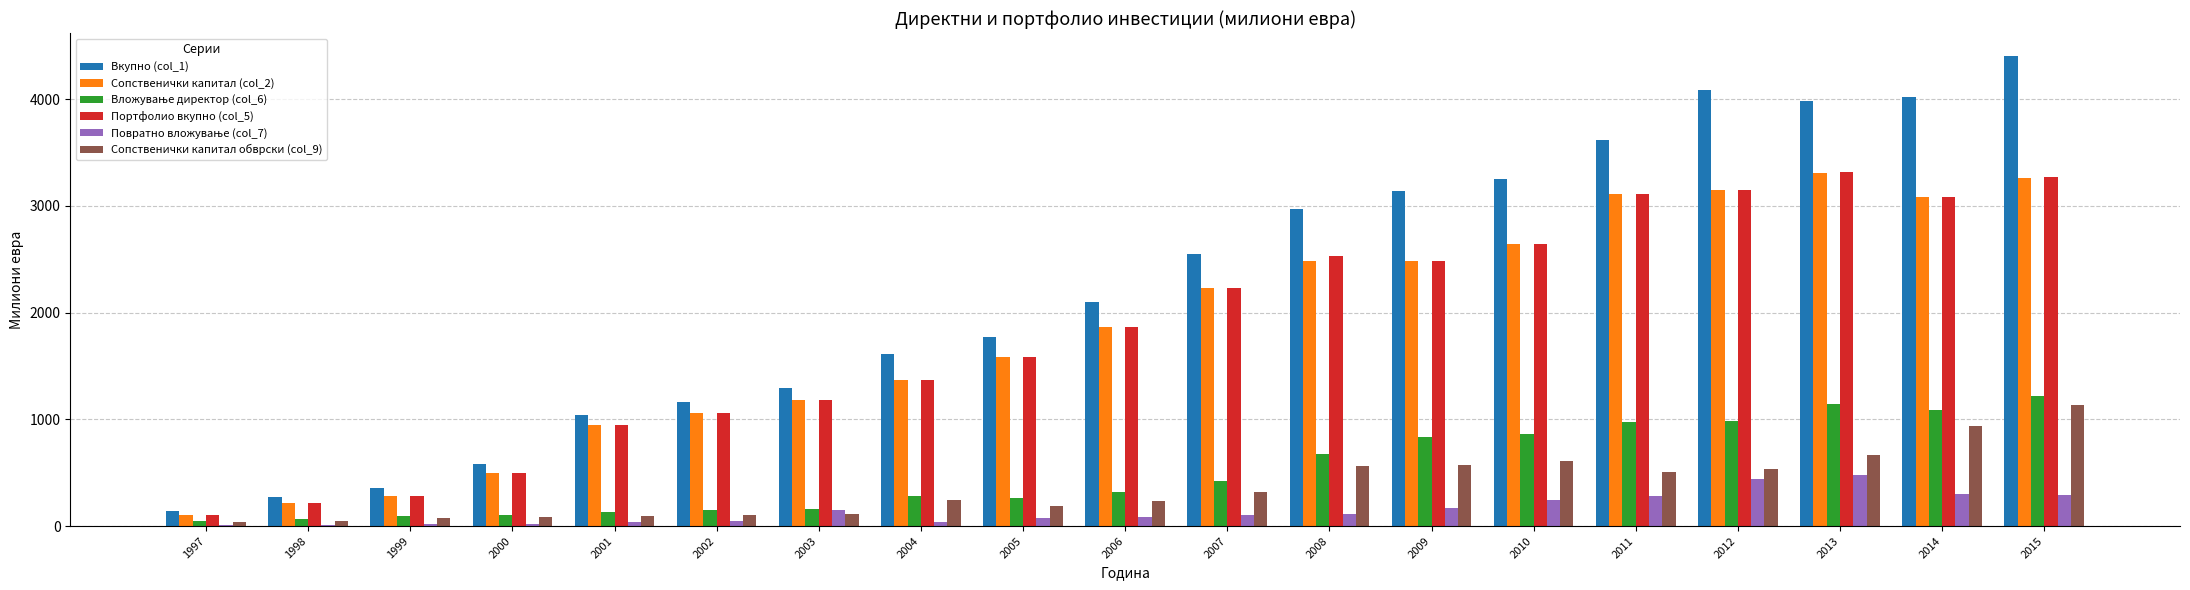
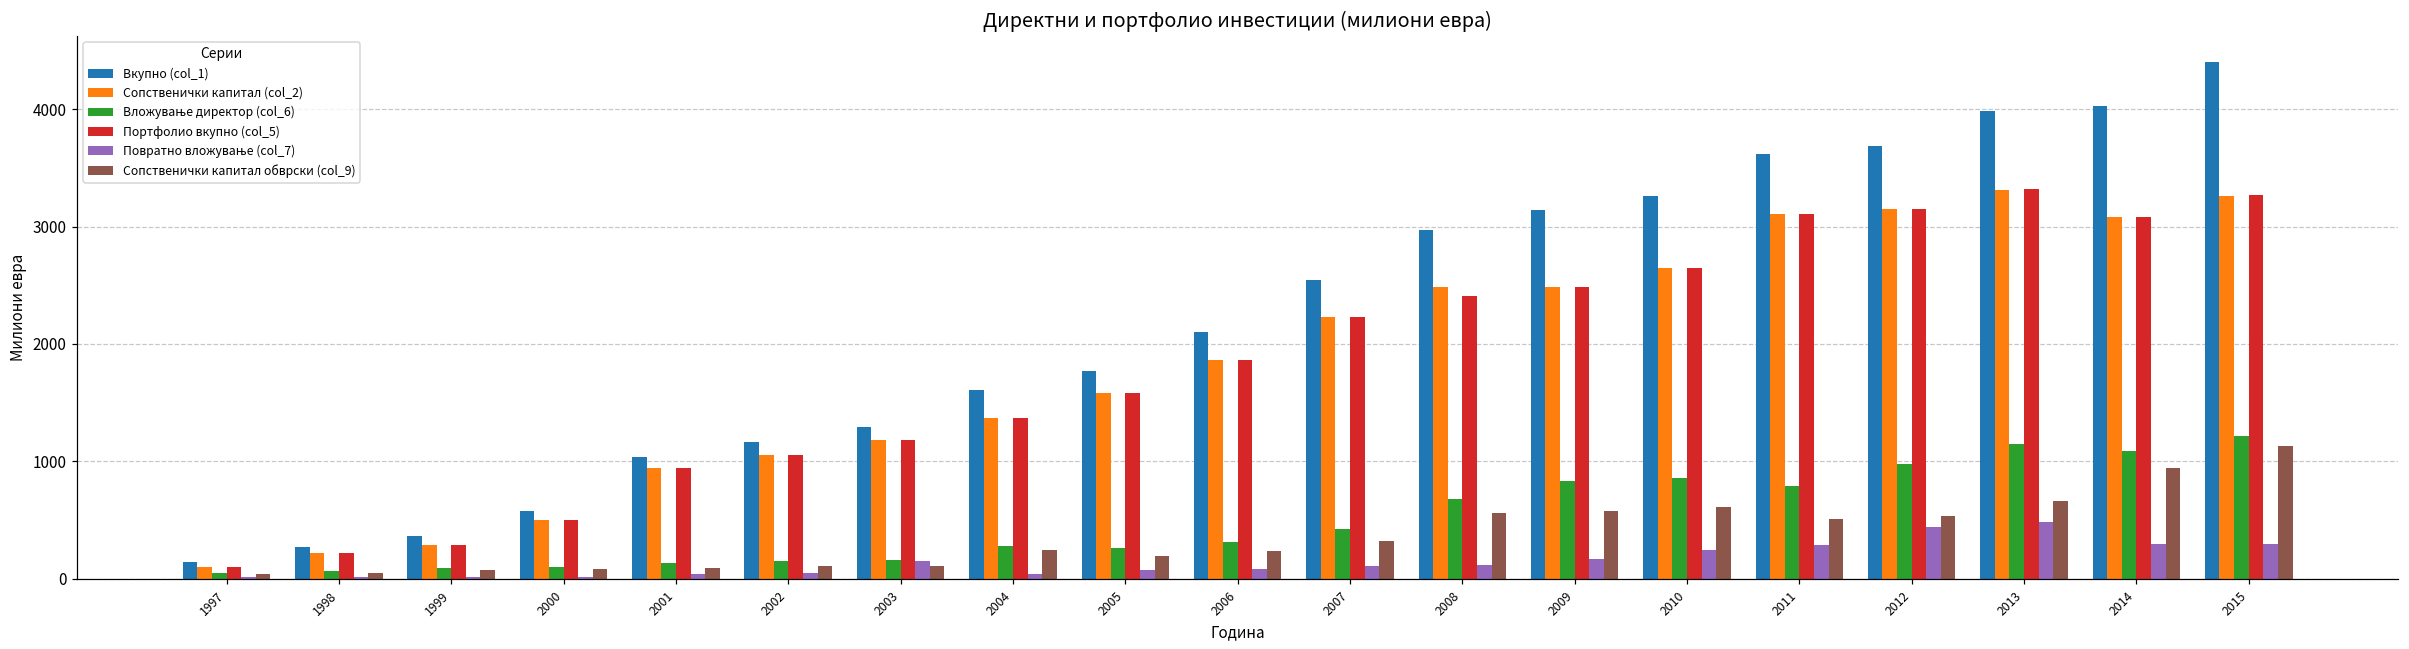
  {
    "Вкупно (col_1)": {
      "1997": 140,
      "1998": 270,
      "1999": 360,
      "2000": 580,
      "2001": 1040,
      "2002": 1160,
      "2003": 1290,
      "2004": 1610,
      "2005": 1770,
      "2006": 2100,
      "2007": 2550,
      "2008": 2970,
      "2009": 3140,
      "2010": 3260,
      "2011": 3620,
-     "2012": 4080,
+     "2012": 3690,
      "2013": 3980,
      "2014": 4020,
      "2015": 4400
    },
    "Сопственички капитал (col_2)": {
      "1997": 100,
      "1998": 220,
      "1999": 280,
      "2000": 500,
      "2001": 950,
      "2002": 1060,
      "2003": 1180,
      "2004": 1370,
      "2005": 1580,
      "2006": 1860,
      "2007": 2230,
      "2008": 2490,
      "2009": 2480,
      "2010": 2640,
      "2011": 3110,
      "2012": 3150,
      "2013": 3310,
      "2014": 3080,
      "2015": 3260
    },
    "Вложување директор (col_6)": {
      "1997": 50,
      "1998": 60,
      "1999": 90,
      "2000": 100,
      "2001": 130,
      "2002": 150,
      "2003": 160,
      "2004": 280,
      "2005": 260,
      "2006": 320,
      "2007": 420,
      "2008": 680,
      "2009": 830,
      "2010": 860,
-     "2011": 970,
+     "2011": 790,
      "2012": 980,
      "2013": 1140,
      "2014": 1090,
      "2015": 1220
    },
    "Портфолио вкупно (col_5)": {
      "1997": 100,
      "1998": 220,
      "1999": 280,
      "2000": 500,
      "2001": 950,
      "2002": 1060,
      "2003": 1180,
      "2004": 1370,
      "2005": 1580,
      "2006": 1860,
      "2007": 2230,
-     "2008": 2530,
+     "2008": 2410,
      "2009": 2480,
      "2010": 2640,
      "2011": 3110,
      "2012": 3150,
      "2013": 3320,
      "2014": 3080,
      "2015": 3270
    },
    "Повратно вложување (col_7)": {
      "2001": 40,
      "2002": 50,
      "2003": 150,
      "2004": 40,
      "2005": 70,
      "2006": 80,
      "2007": 110,
      "2008": 110,
      "2009": 170,
      "2010": 250,
      "2011": 280,
      "2012": 440,
      "2013": 480,
      "2014": 300,
      "2015": 290
    },
    "Сопственички капитал обврски (col_9)": {
      "1997": 40,
      "1998": 50,
      "1999": 80,
      "2000": 80,
      "2001": 90,
      "2002": 100,
      "2003": 110,
      "2004": 240,
      "2005": 190,
      "2006": 240,
      "2007": 320,
      "2008": 560,
      "2009": 570,
      "2010": 610,
      "2011": 500,
      "2012": 540,
      "2013": 660,
      "2014": 940,
      "2015": 1130
    }
  }
